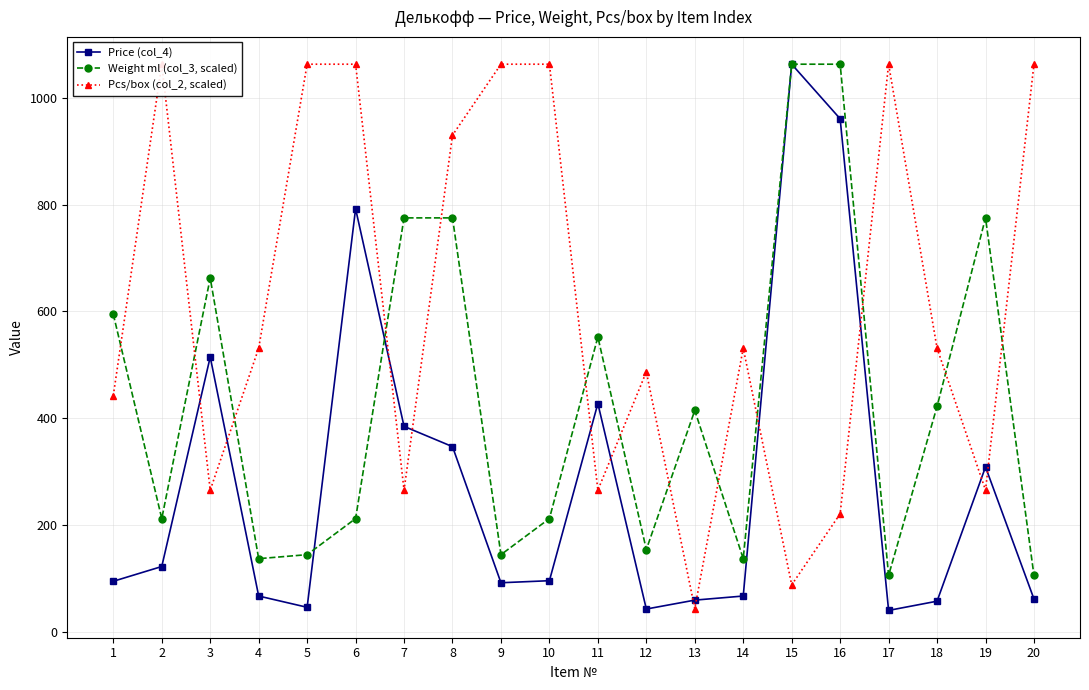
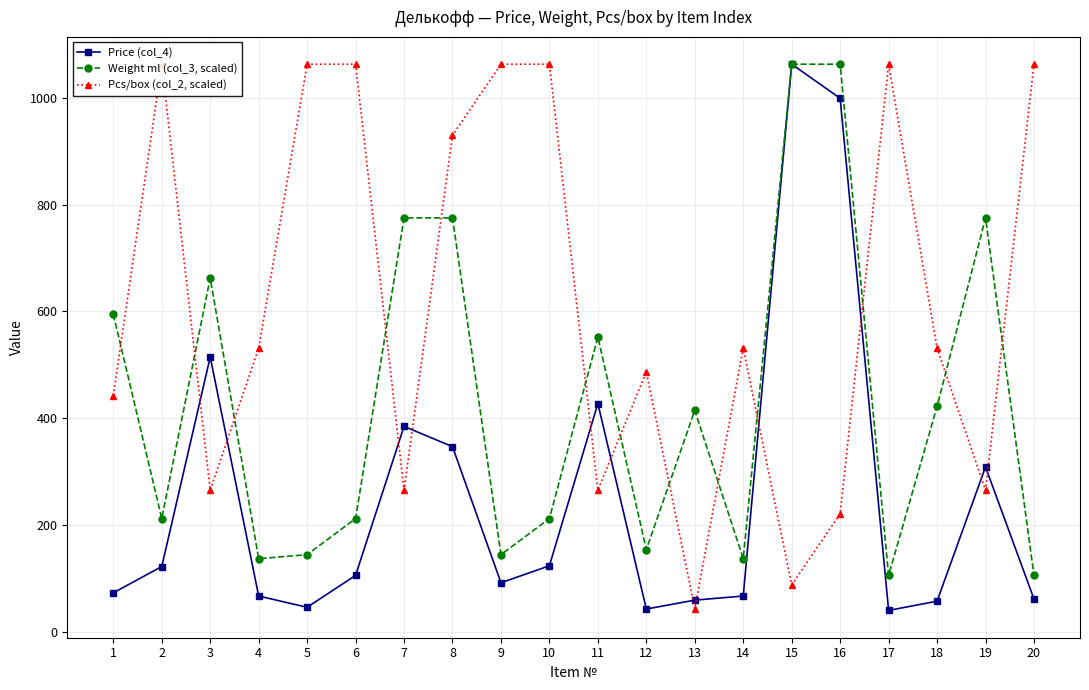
  {
    "Price (col_4)": {
-     "1": 100,
+     "1": 70,
      "2": 120,
      "3": 510,
      "4": 70,
      "5": 50,
-     "6": 790,
+     "6": 110,
      "7": 390,
      "8": 350,
      "9": 90,
-     "10": 100,
+     "10": 120,
      "11": 430,
      "12": 40,
      "13": 60,
      "14": 70,
-     "16": 960,
+     "16": 1000,
      "17": 40,
      "18": 60,
      "19": 310,
      "20": 60
    },
    "Weight ml (col_3, scaled)": {
      "1": 590,
      "2": 210,
      "3": 660,
      "4": 140,
      "5": 150,
      "6": 210,
      "7": 780,
      "8": 780,
      "9": 150,
      "10": 210,
      "11": 550,
      "12": 150,
      "13": 410,
      "14": 140,
      "16": 1060,
      "17": 110,
      "18": 420,
      "19": 780,
      "20": 110
    },
    "Pcs/box (col_2, scaled)": {
      "1": 440,
      "3": 270,
      "4": 530,
      "5": 1060,
      "6": 1060,
      "7": 270,
      "8": 930,
      "9": 1060,
      "10": 1060,
      "11": 270,
      "12": 490,
      "13": 40,
      "14": 530,
      "15": 90,
      "16": 220,
      "17": 1060,
      "18": 530,
      "19": 270,
      "20": 1060
    }
  }
